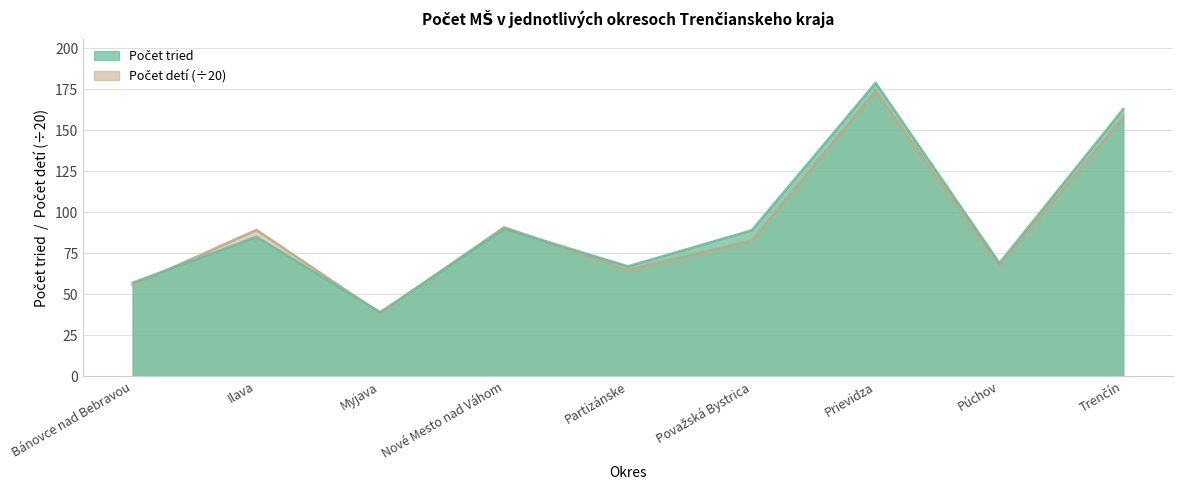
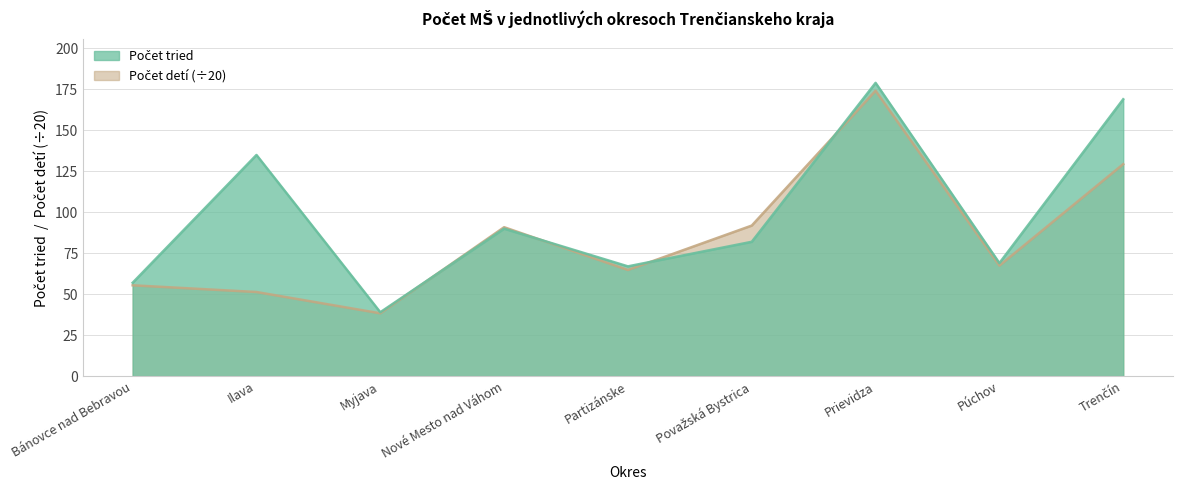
  {
    "Počet detí (÷20)": {
-     "Ilava": 89,
+     "Ilava": 51,
      "Partizánske": 65,
-     "Považská Bystrica": 83,
+     "Považská Bystrica": 92,
      "Prievidza": 174,
-     "Trenčín": 158
+     "Trenčín": 129
    },
    "Počet tried": {
-     "Ilava": 85,
+     "Ilava": 135,
      "Partizánske": 67,
-     "Považská Bystrica": 89,
+     "Považská Bystrica": 82,
      "Prievidza": 179,
-     "Trenčín": 163
+     "Trenčín": 169
    }
  }
